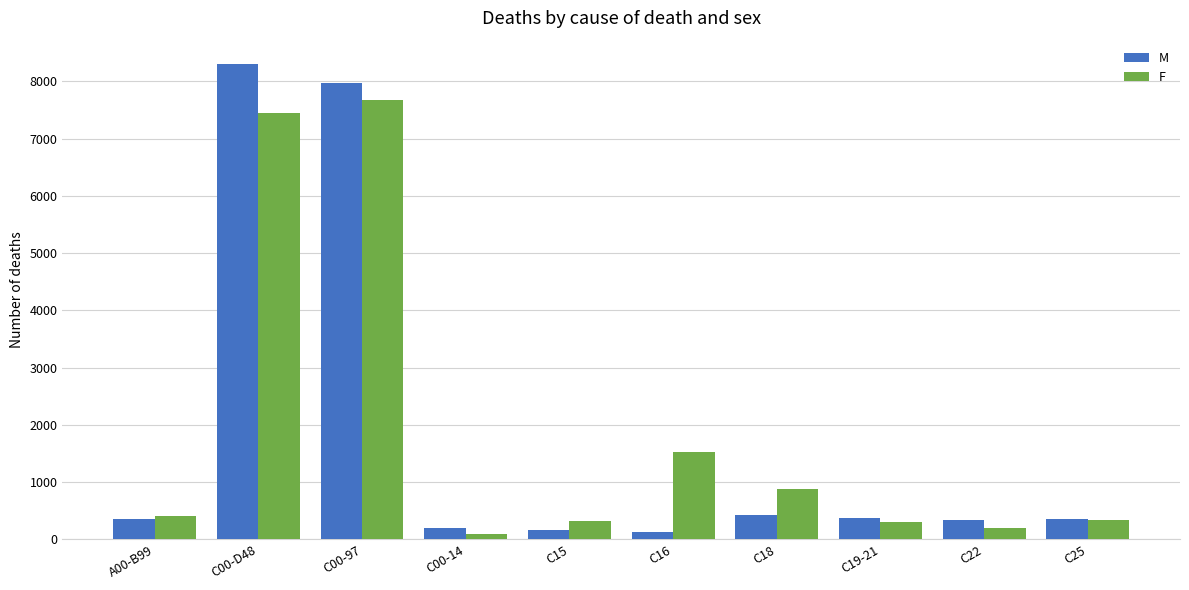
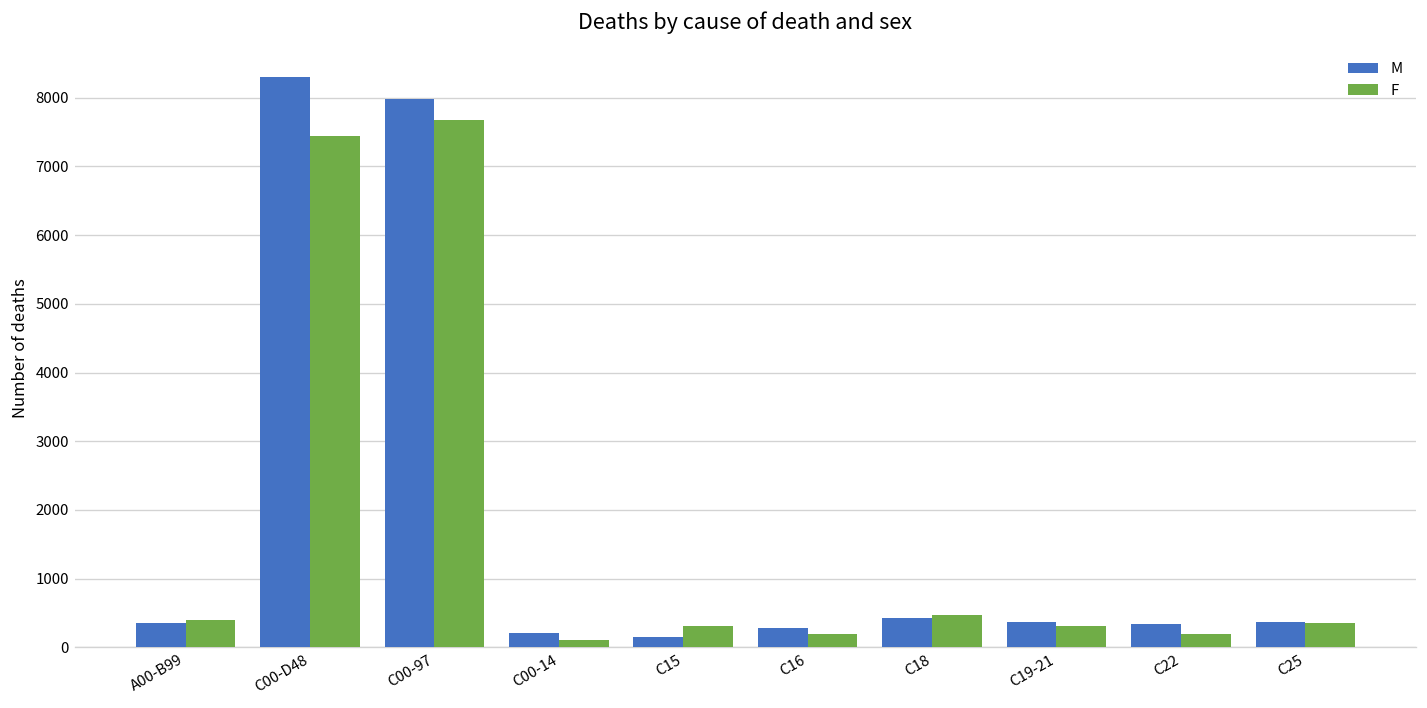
  {
    "M": {
      "A00-B99": 400,
      "C00-D48": 8300,
      "C00-97": 8000,
      "C00-14": 200,
      "C15": 200,
-     "C16": 100,
+     "C16": 300,
      "C18": 400,
      "C19-21": 400,
      "C22": 300,
      "C25": 400
    },
    "F": {
      "A00-B99": 400,
      "C00-D48": 7400,
      "C00-97": 7700,
      "C00-14": 100,
      "C15": 300,
-     "C16": 1500,
-     "C18": 900,
+     "C16": 200,
+     "C18": 500,
      "C19-21": 300,
      "C22": 200,
      "C25": 300
    }
  }
